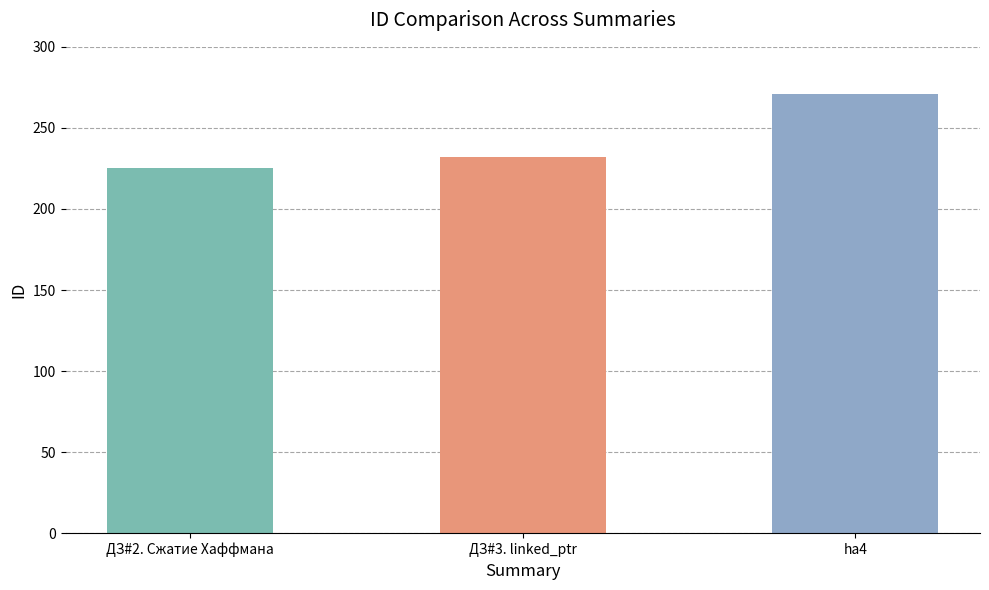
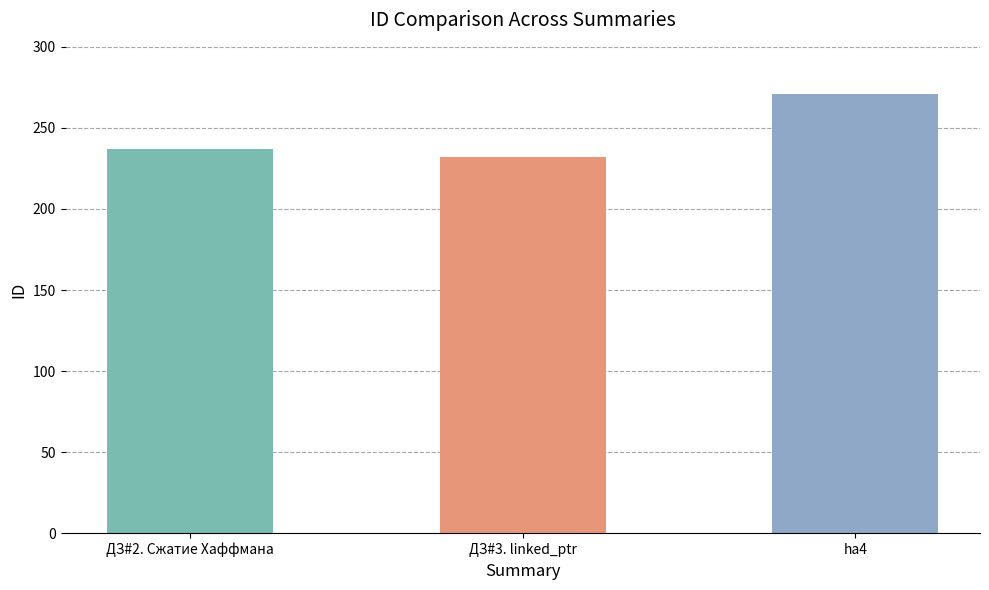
  {
-   "ДЗ#2. Сжатие Хаффмана": 225,
+   "ДЗ#2. Сжатие Хаффмана": 237,
    "ДЗ#3. linked_ptr": 232,
    "ha4": 271
  }
